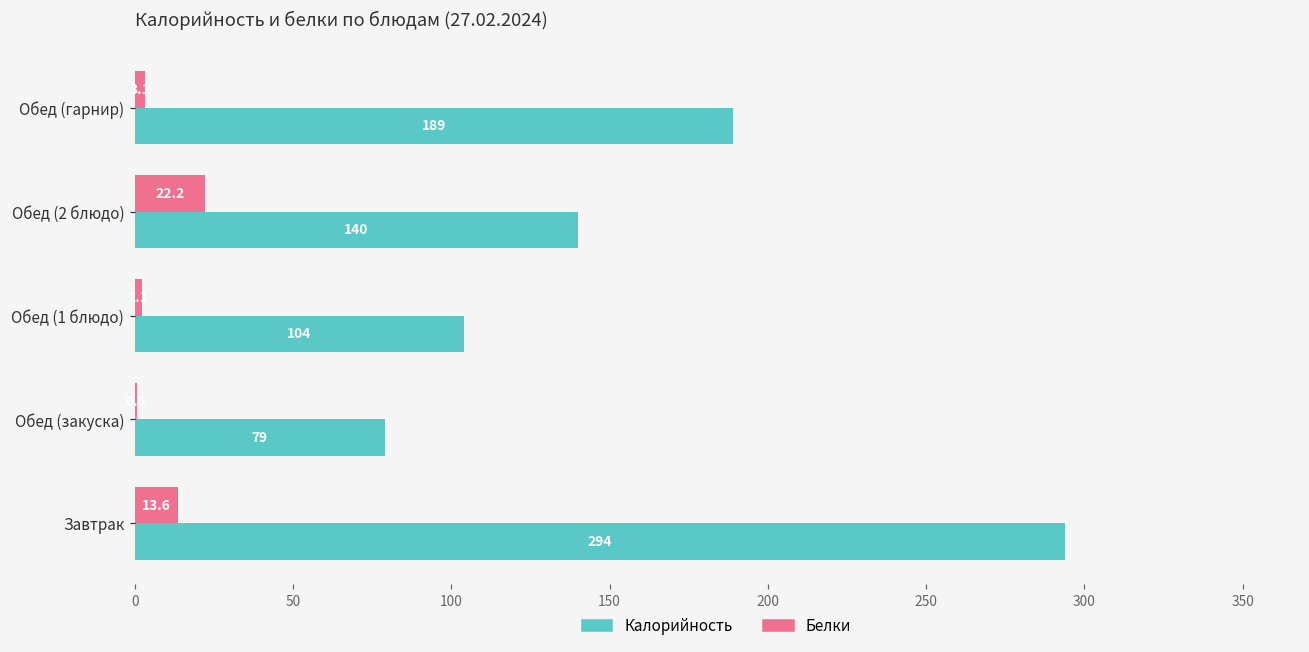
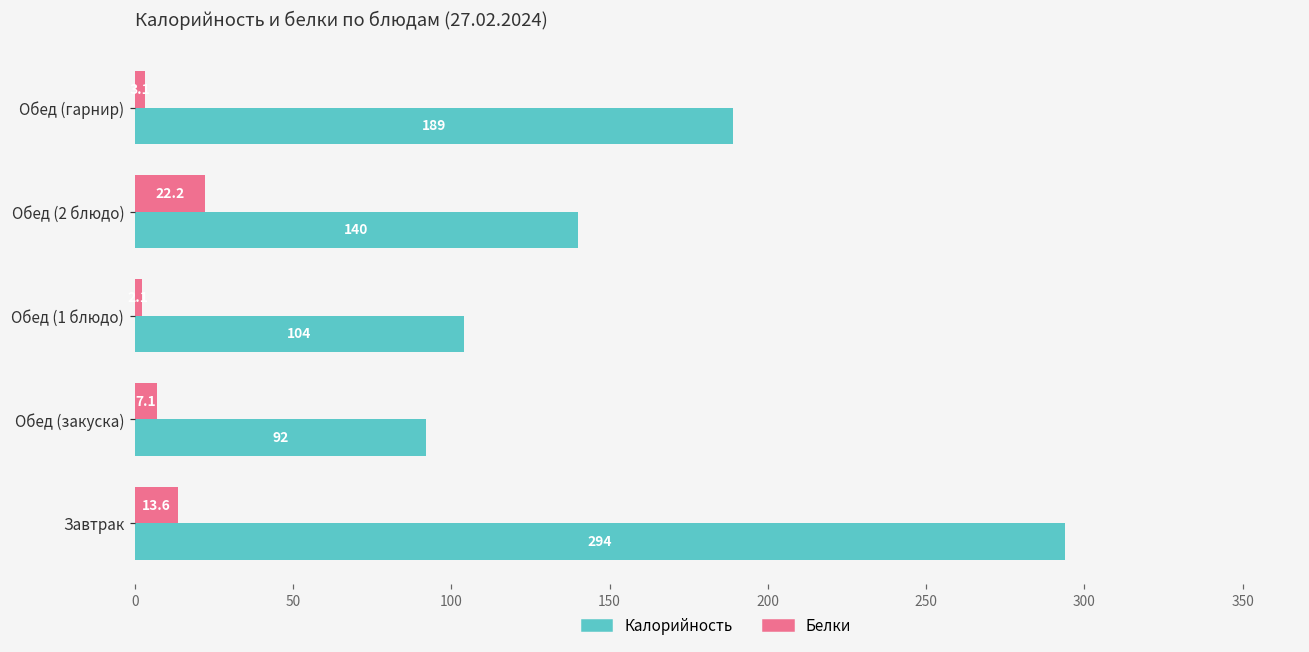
  {
    "Калорийность": {
      "Обед (гарнир)": 189,
      "Обед (2 блюдо)": 140,
      "Обед (1 блюдо)": 104,
-     "Обед (закуска)": 79,
+     "Обед (закуска)": 92,
      "Завтрак": 294
    },
    "Белки": {
      "Обед (гарнир)": 3,
      "Обед (1 блюдо)": 2,
-     "Обед (закуска)": 1
+     "Обед (закуска)": 7
    }
  }
